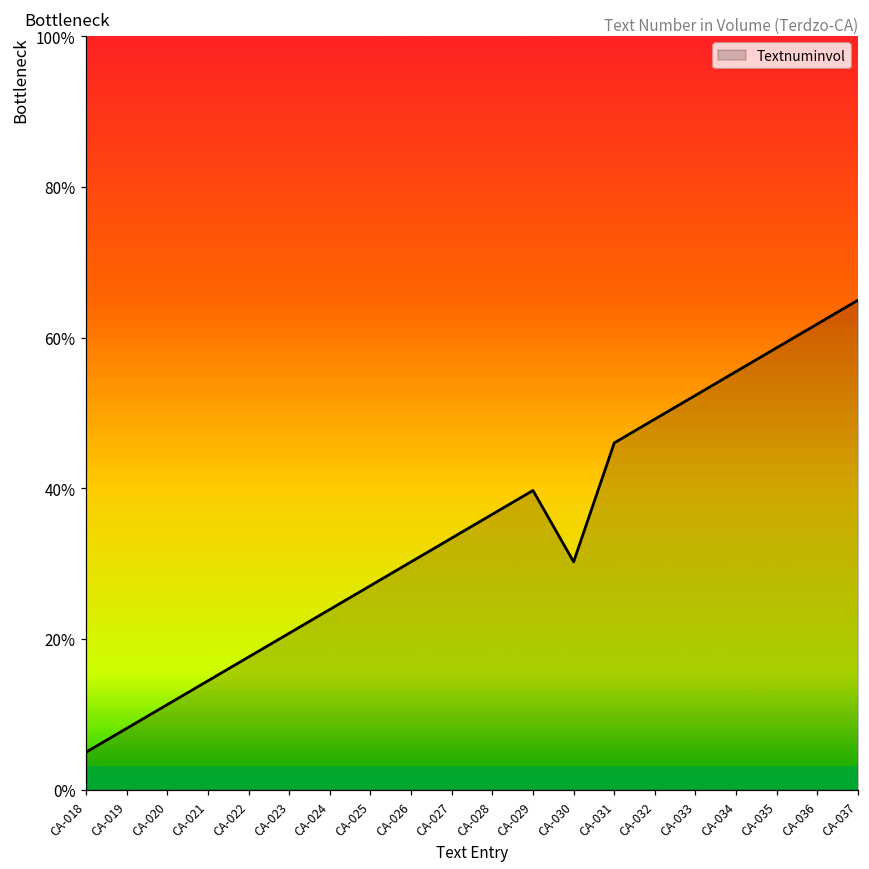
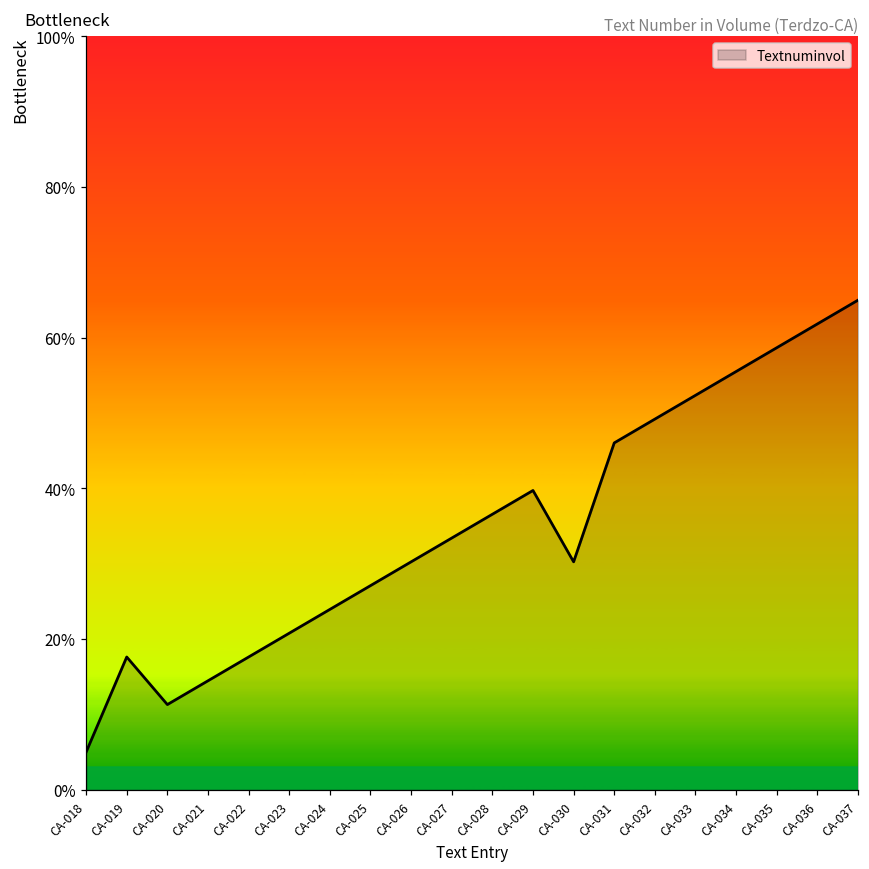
  {
    "CA-018": "5%",
-   "CA-019": "8%",
+   "CA-019": "18%",
    "CA-020": "11%",
    "CA-021": "14%",
    "CA-022": "18%",
    "CA-023": "21%",
    "CA-024": "24%",
    "CA-025": "27%",
    "CA-026": "30%",
    "CA-027": "33%",
    "CA-028": "37%",
    "CA-029": "40%",
    "CA-030": "30%",
    "CA-031": "46%",
    "CA-032": "49%",
    "CA-033": "52%",
    "CA-034": "56%",
    "CA-035": "59%",
    "CA-036": "62%",
    "CA-037": "65%"
  }
